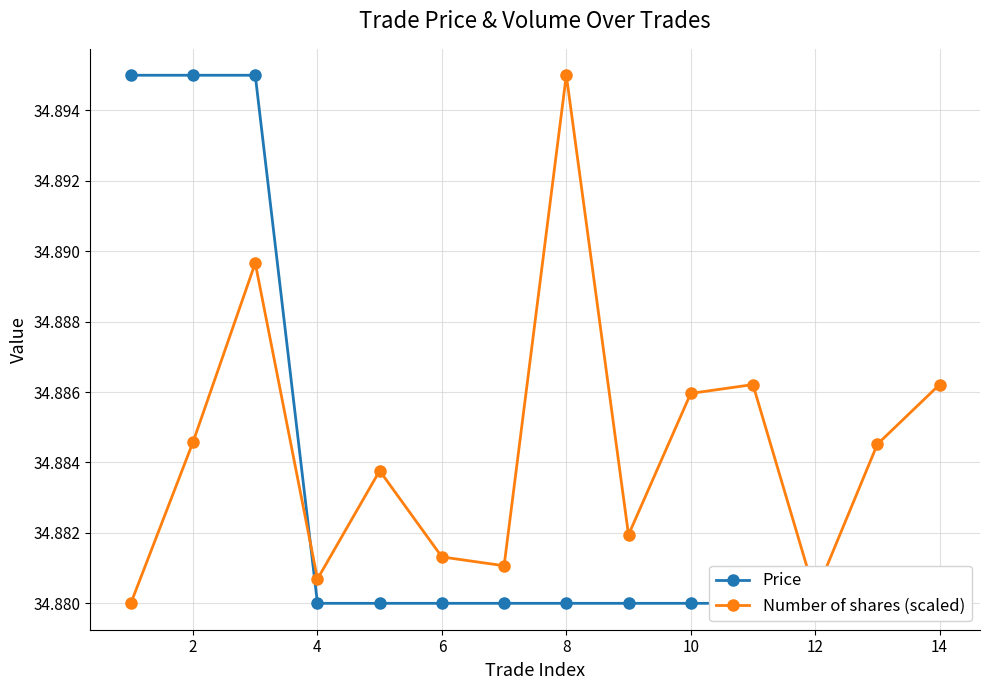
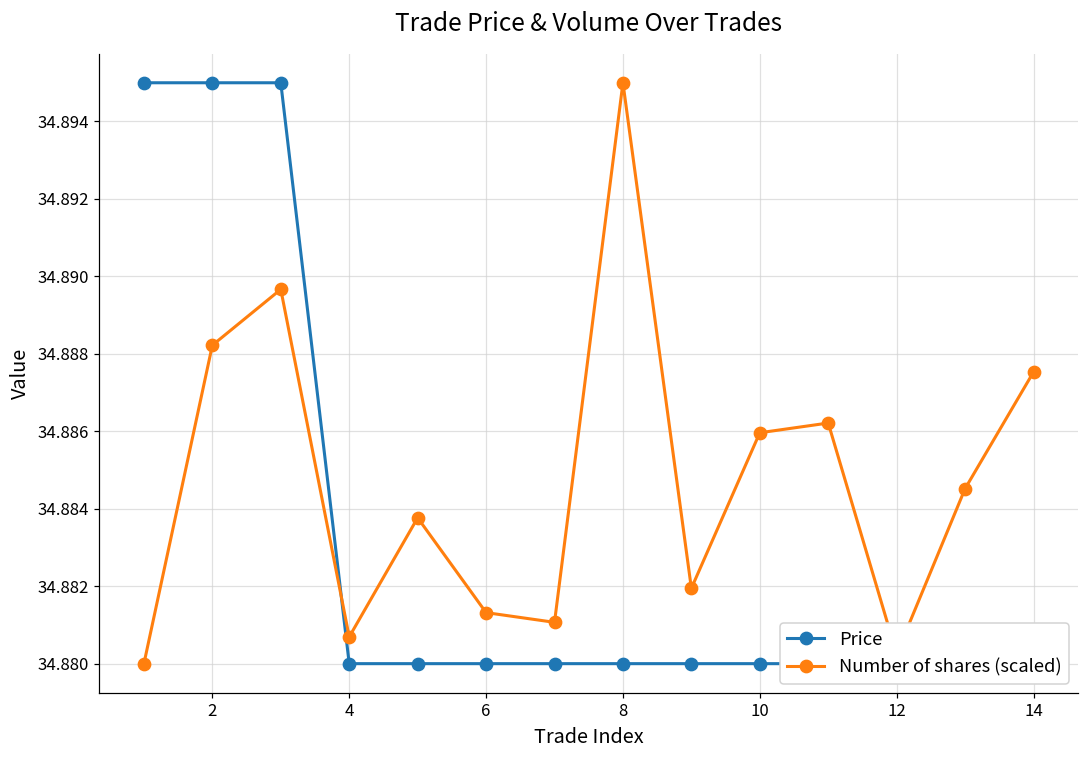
  {
    "Price": {
      "2": 34.8950,
      "4": 34.8800,
      "6": 34.8800,
      "8": 34.8800,
      "10": 34.8800
    },
    "Number of shares (scaled)": {
-     "2": 34.8846,
+     "2": 34.8882,
      "4": 34.8807,
      "6": 34.8813,
      "8": 34.8950,
      "10": 34.8860,
-     "14": 34.8862
+     "14": 34.8875
    }
  }
